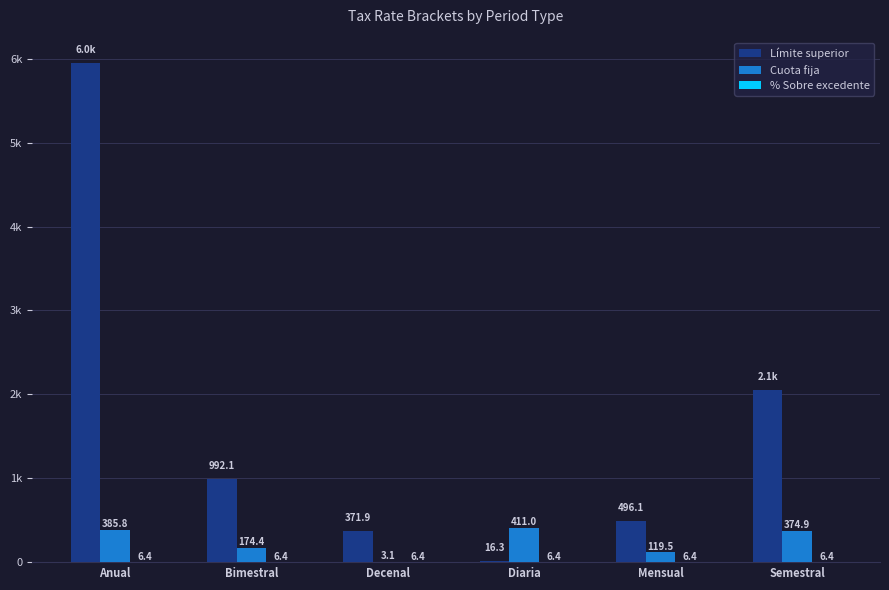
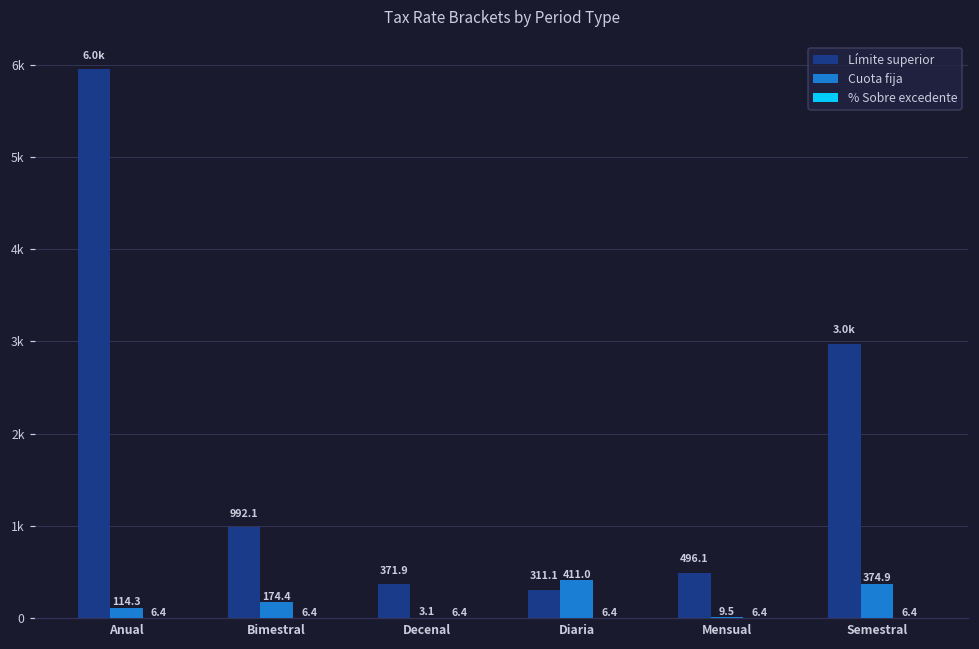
  {
    "Límite superior": {
      "Anual": "6.0k",
      "Bimestral": "992.1",
      "Decenal": "371.9",
-     "Diaria": "16.3",
+     "Diaria": "311.1",
      "Mensual": "496.1",
-     "Semestral": "2.1k"
+     "Semestral": "3.0k"
    },
    "Cuota fija": {
-     "Anual": "385.8",
+     "Anual": "114.3",
      "Bimestral": "174.4",
      "Decenal": "3.1",
      "Diaria": "411.0",
-     "Mensual": "119.5",
+     "Mensual": "9.5",
      "Semestral": "374.9"
    },
    "% Sobre excedente": {
      "Anual": "6.4",
      "Bimestral": "6.4",
      "Decenal": "6.4",
      "Diaria": "6.4",
      "Mensual": "6.4",
      "Semestral": "6.4"
    }
  }
